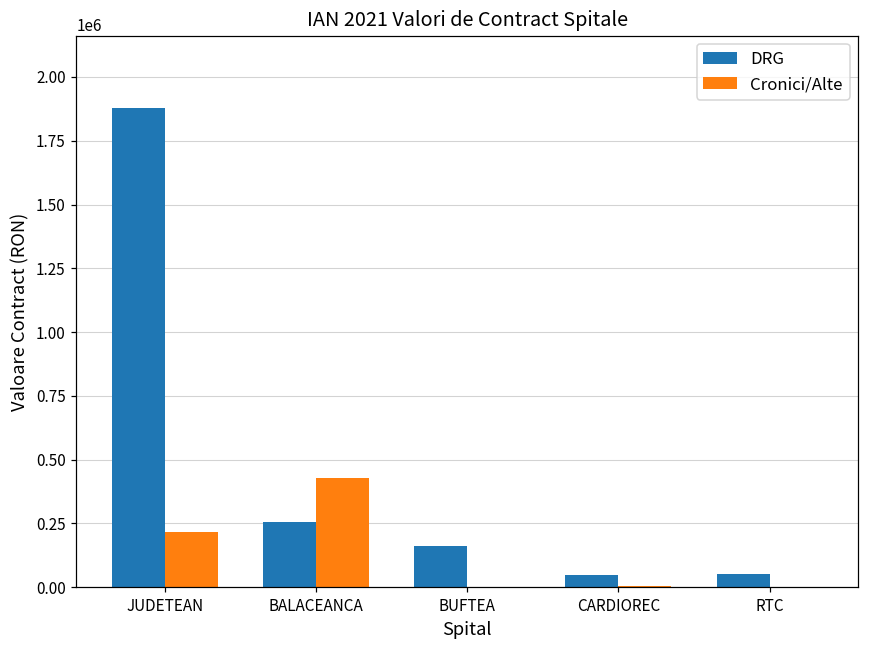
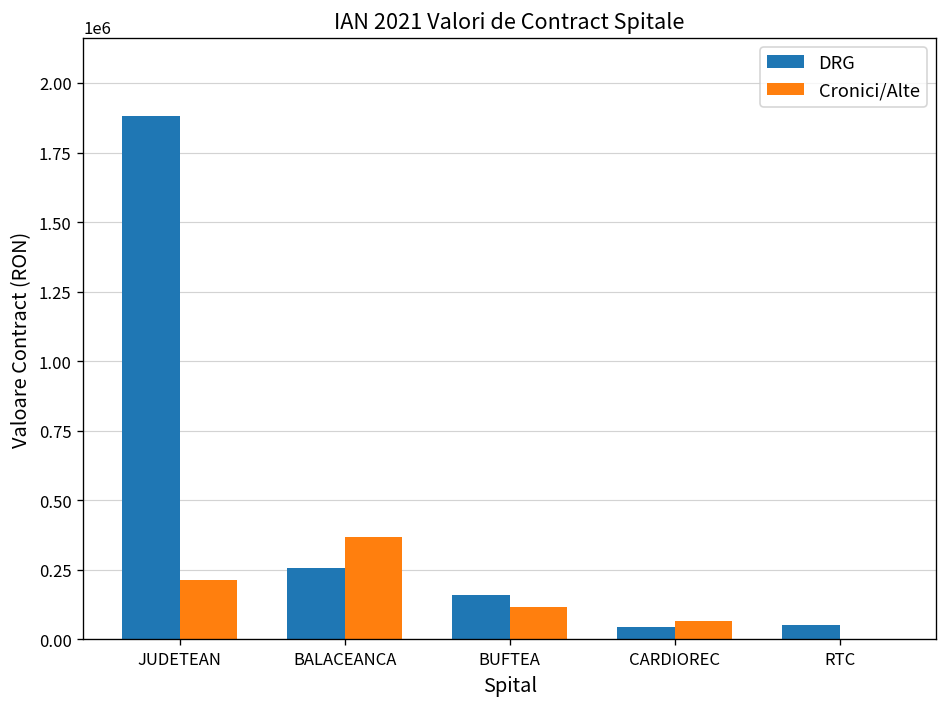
  {
    "DRG": {
      "JUDETEAN": 1880000,
      "BALACEANCA": 260000,
      "BUFTEA": 160000,
      "CARDIOREC": 50000,
      "RTC": 50000
    },
    "Cronici/Alte": {
      "JUDETEAN": 210000,
-     "BALACEANCA": 430000,
-     "BUFTEA": 0,
-     "CARDIOREC": 0,
+     "BALACEANCA": 370000,
+     "BUFTEA": 120000,
+     "CARDIOREC": 70000,
      "RTC": 0
    }
  }
